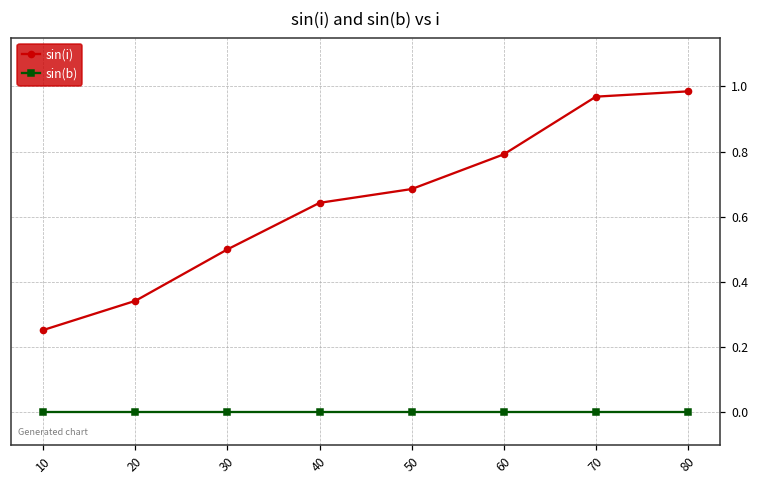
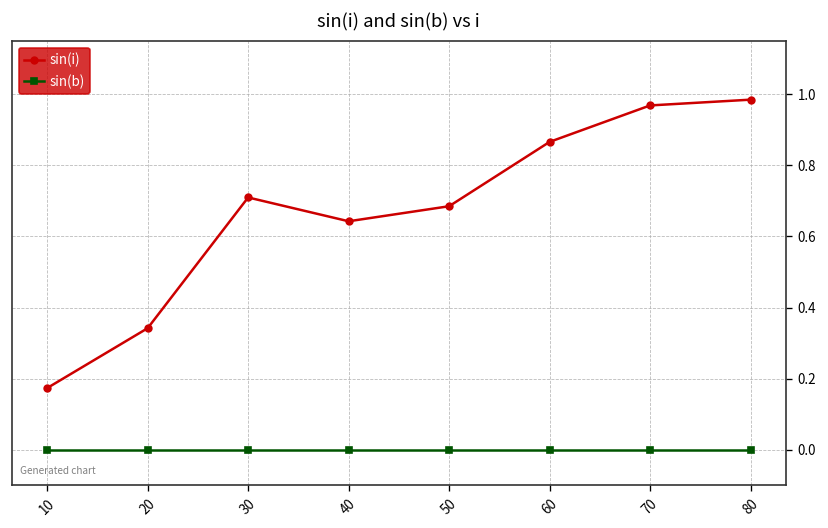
  {
    "sin(i)": {
-     "10": 0.25,
+     "10": 0.17,
      "20": 0.34,
-     "30": 0.50,
+     "30": 0.71,
      "40": 0.64,
      "50": 0.69,
-     "60": 0.79,
+     "60": 0.87,
      "70": 0.97,
      "80": 0.98
    },
    "sin(b)": {
      "10": 0.00,
      "20": 0.00,
      "30": 0.00,
      "40": 0.00,
      "50": 0.00,
      "60": 0.00,
      "70": 0.00,
      "80": 0.00
    }
  }
